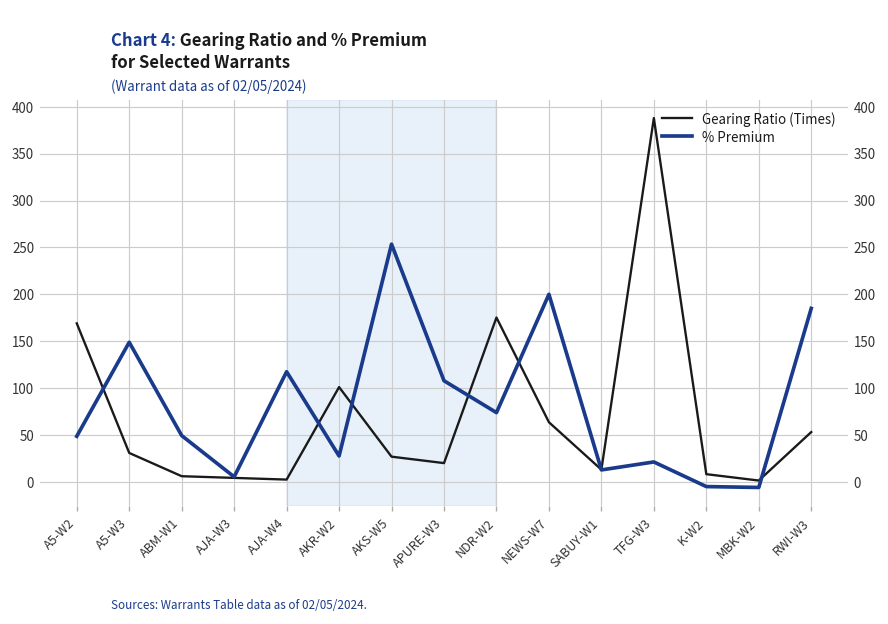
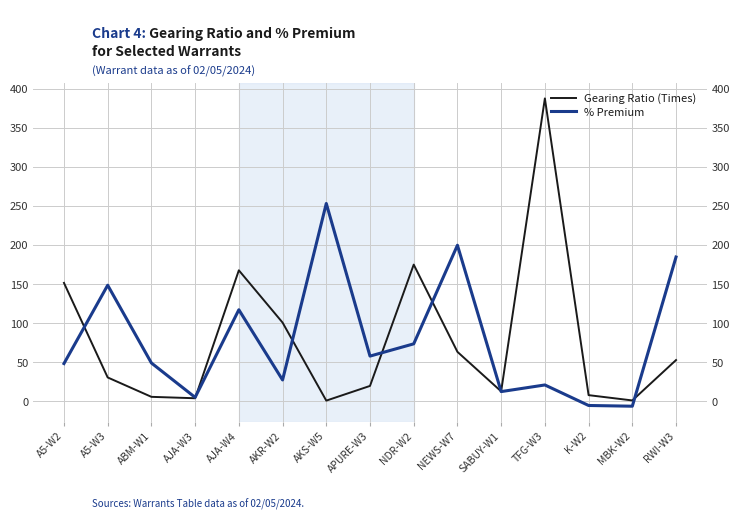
  {
    "Gearing Ratio (Times)": {
-     "A5-W2": 170,
+     "A5-W2": 150,
      "A5-W3": 30,
      "ABM-W1": 10,
-     "AJA-W4": 0,
+     "AJA-W4": 170,
      "AKR-W2": 100,
-     "AKS-W5": 30,
+     "AKS-W5": 0,
      "APURE-W3": 20,
      "NDR-W2": 180,
      "NEWS-W7": 60,
      "TFG-W3": 390,
      "K-W2": 10,
      "MBK-W2": 0,
      "RWI-W3": 50
    },
    "% Premium": {
      "A5-W2": 50,
      "A5-W3": 150,
      "ABM-W1": 50,
      "AJA-W4": 120,
      "AKR-W2": 30,
      "AKS-W5": 250,
-     "APURE-W3": 110,
+     "APURE-W3": 60,
      "NDR-W2": 70,
      "NEWS-W7": 200,
      "TFG-W3": 20,
      "K-W2": -10,
      "MBK-W2": -10,
      "RWI-W3": 180
    }
  }
